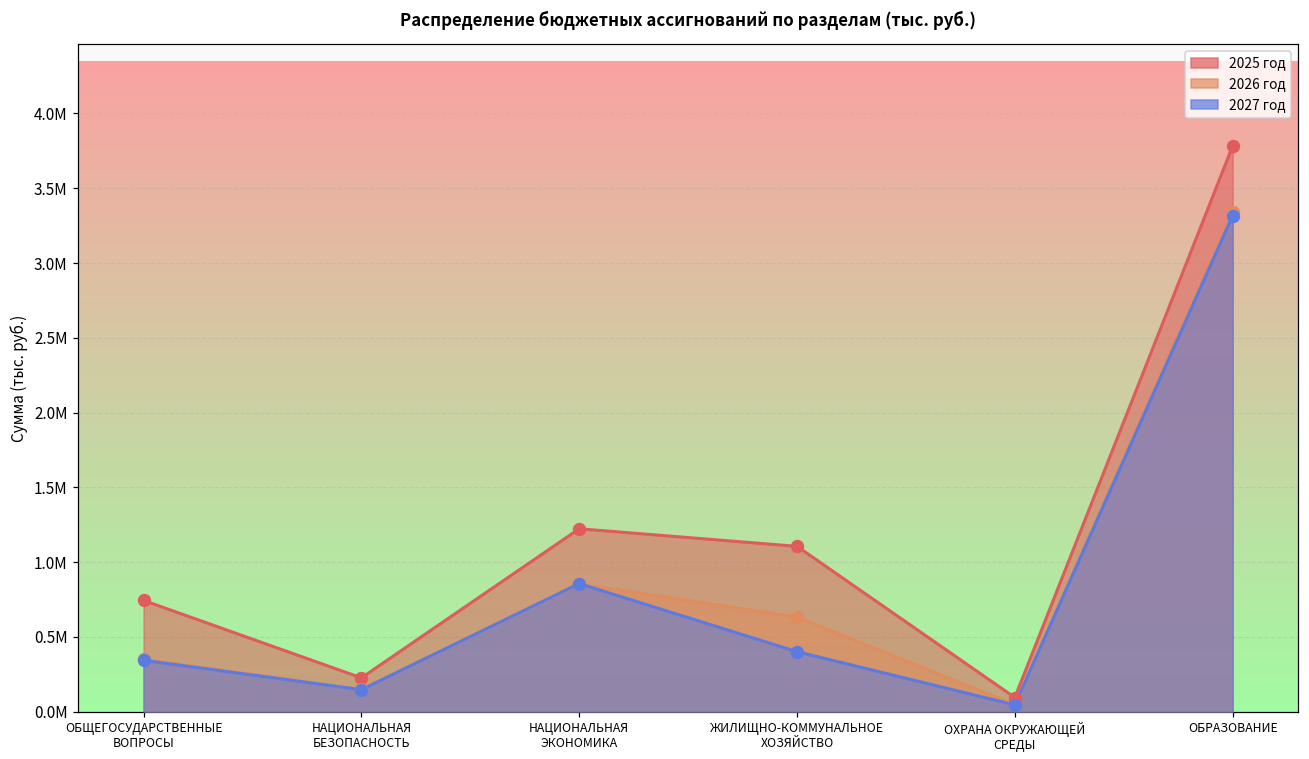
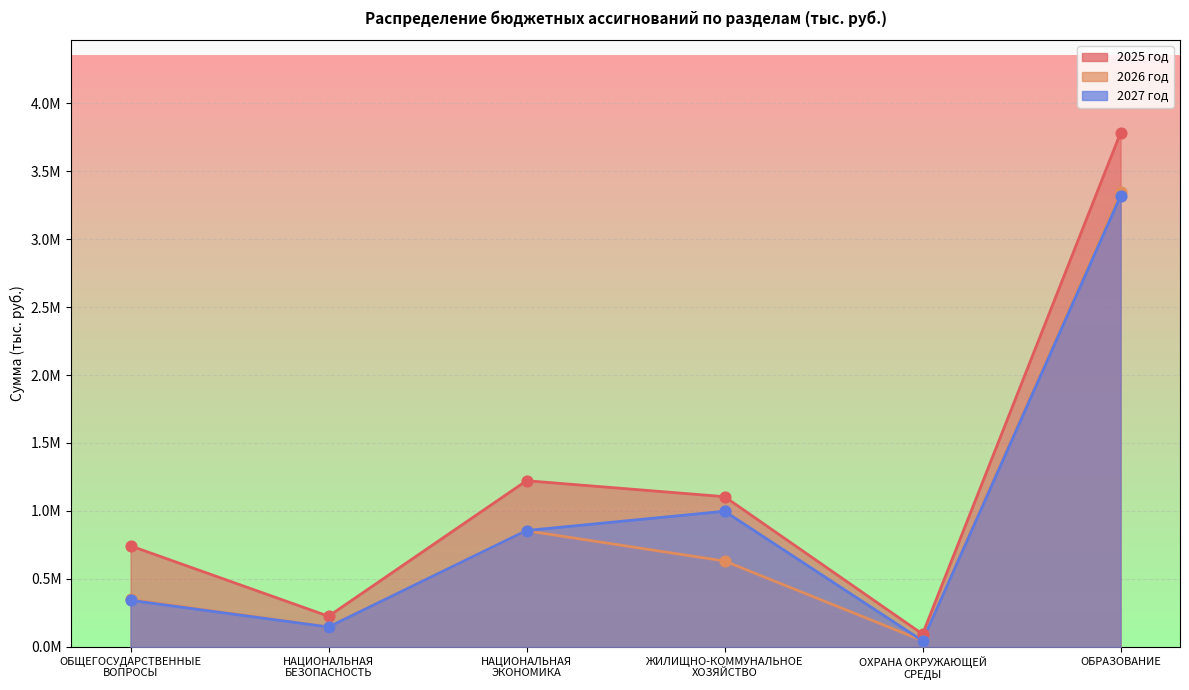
  {
    "2027 год": {
-     "ЖИЛИЩНО-КОММУНАЛЬНОЕ ХОЗЯЙСТВО": 400000,
+     "ЖИЛИЩНО-КОММУНАЛЬНОЕ ХОЗЯЙСТВО": 1000000,
      "ОБРАЗОВАНИЕ": 3320000
    }
  }
